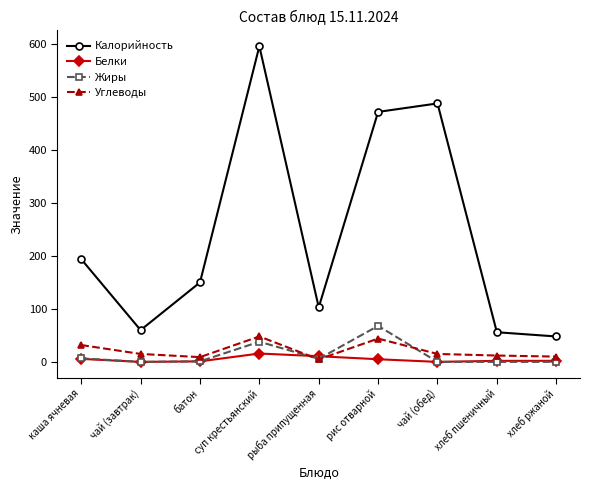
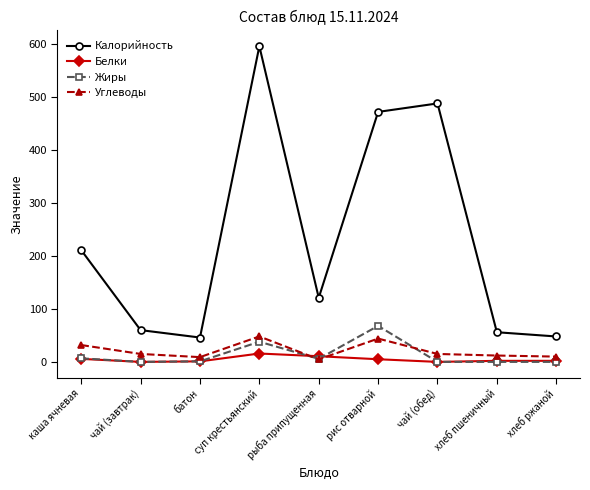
  {
    "Калорийность": {
-     "каша ячневая": 190,
+     "каша ячневая": 210,
      "чай (завтрак)": 60,
-     "батон": 150,
+     "батон": 50,
      "суп крестьянский": 600,
-     "рыба припущенная": 100,
+     "рыба припущенная": 120,
      "рис отварной": 470,
      "чай (обед)": 490,
      "хлеб пшеничный": 60,
      "хлеб ржаной": 50
    },
    "Жиры": {
      "суп крестьянский": 40,
      "рис отварной": 70
    }
  }
